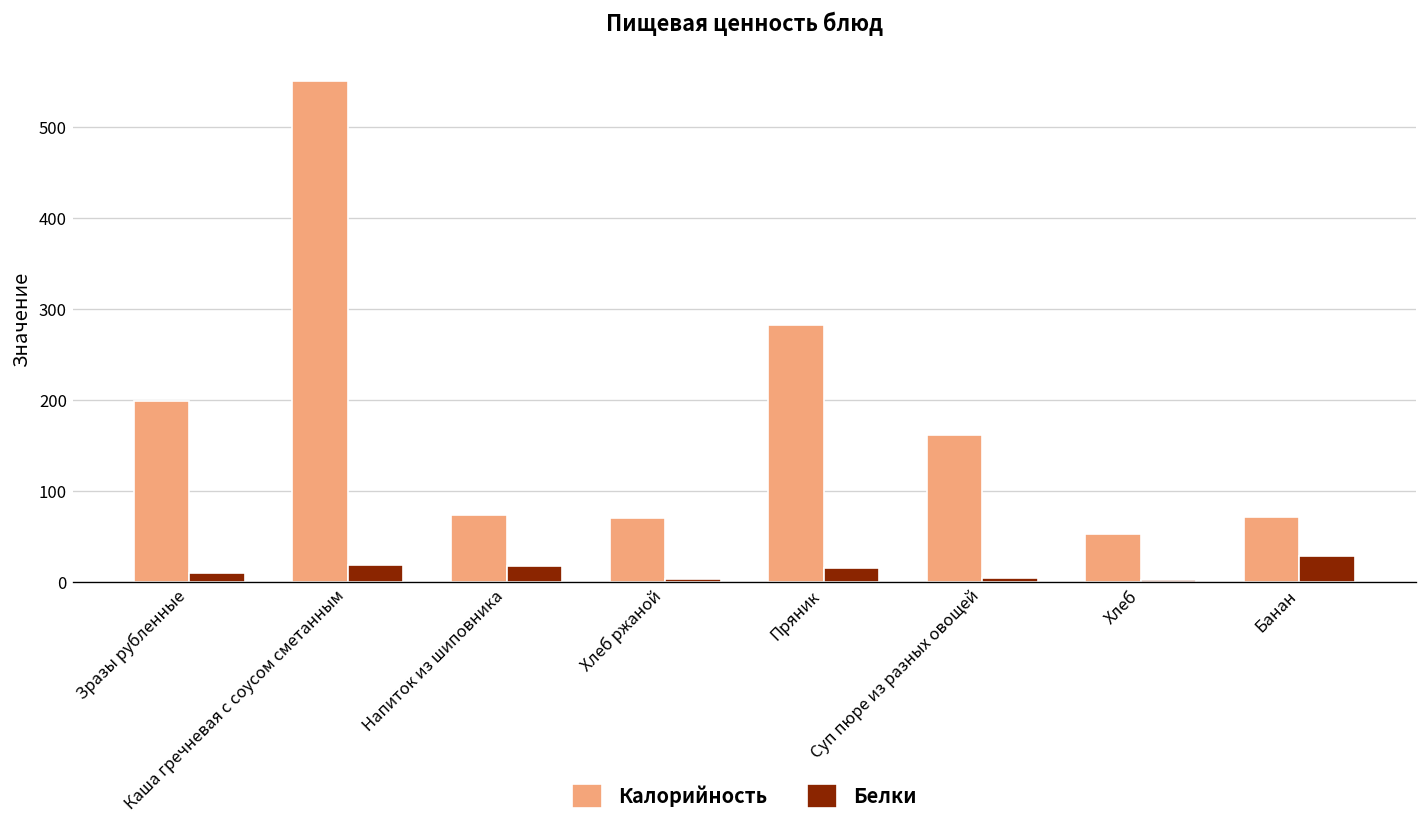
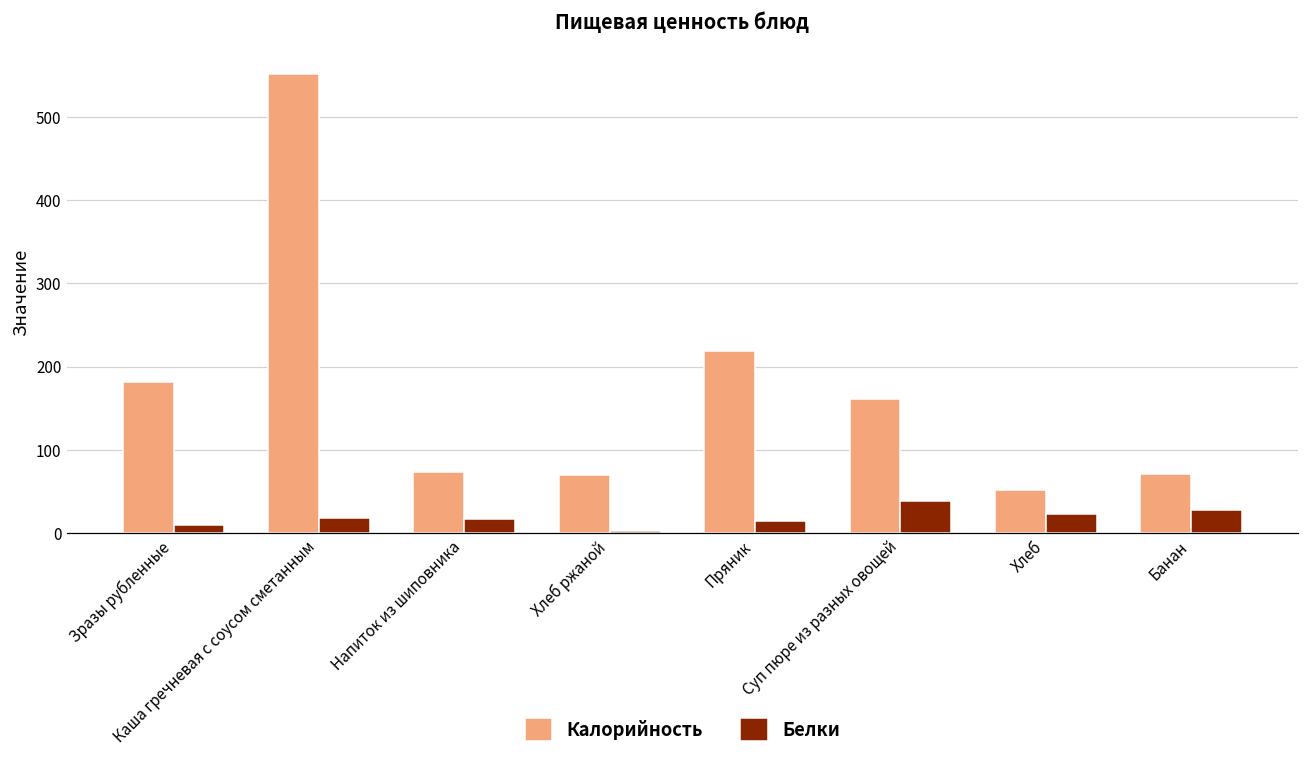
  {
    "Калорийность": {
-     "Зразы рубленные": 200,
+     "Зразы рубленные": 180,
      "Каша гречневая с соусом сметанным": 550,
      "Напиток из шиповника": 70,
      "Хлеб ржаной": 70,
-     "Пряник": 280,
+     "Пряник": 220,
      "Суп пюре из разных овощей": 160,
      "Хлеб": 50,
      "Банан": 70
    },
    "Белки": {
      "Зразы рубленные": 10,
      "Каша гречневая с соусом сметанным": 20,
      "Напиток из шиповника": 20,
      "Пряник": 10,
-     "Суп пюре из разных овощей": 0,
-     "Хлеб": 0,
+     "Суп пюре из разных овощей": 40,
+     "Хлеб": 20,
      "Банан": 30
    }
  }
